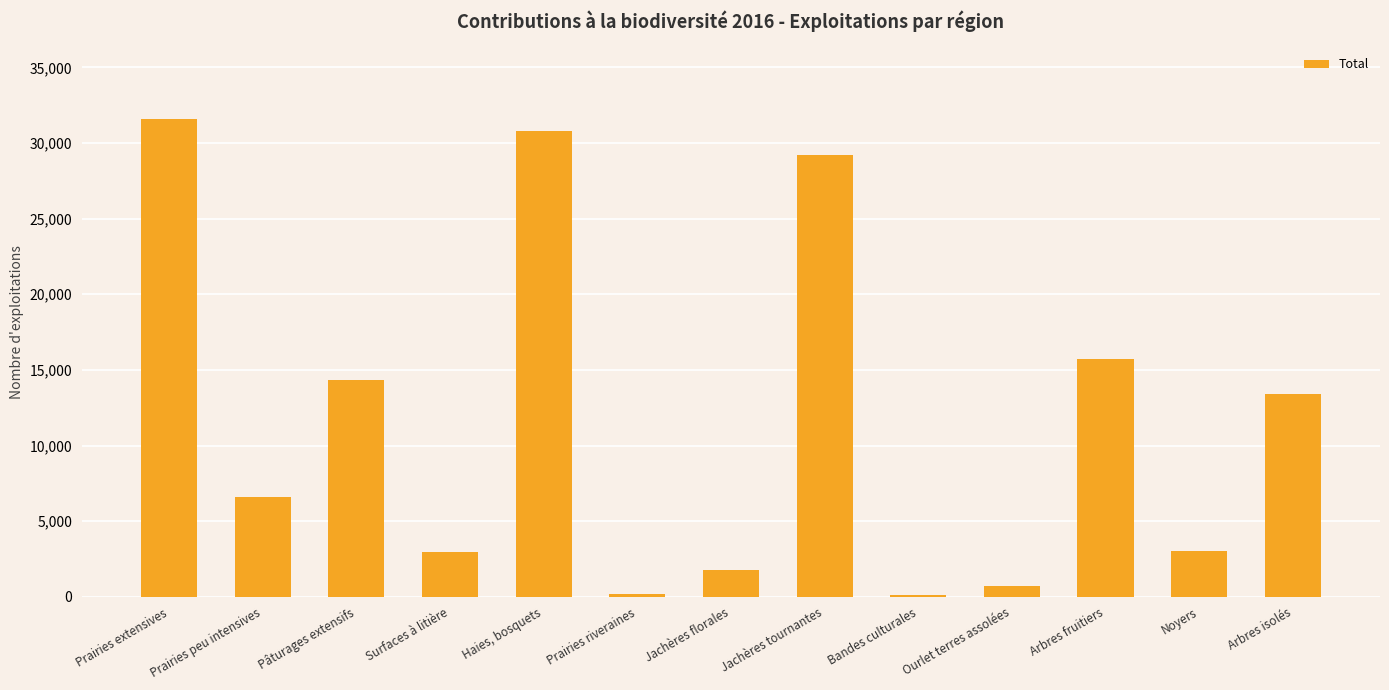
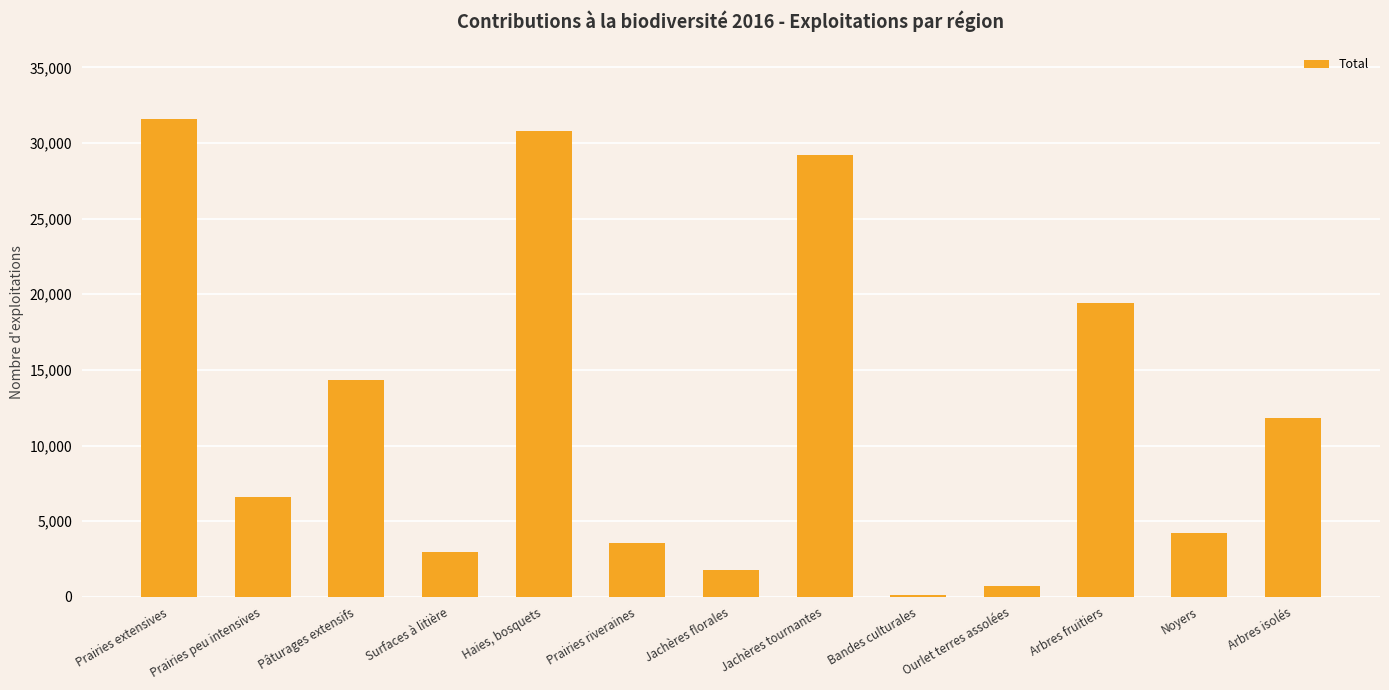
  {
    "Prairies extensives": "31,600",
    "Prairies peu intensives": "6,600",
    "Pâturages extensifs": "14,300",
    "Surfaces à litière": "2,900",
    "Haies, bosquets": "30,800",
-   "Prairies riveraines": "200",
+   "Prairies riveraines": "3,600",
    "Jachères florales": "1,800",
    "Jachères tournantes": "29,200",
    "Ourlet terres assolées": "700",
-   "Arbres fruitiers": "15,800",
-   "Noyers": "3,000",
-   "Arbres isolés": "13,400"
+   "Arbres fruitiers": "19,400",
+   "Noyers": "4,200",
+   "Arbres isolés": "11,800"
  }
